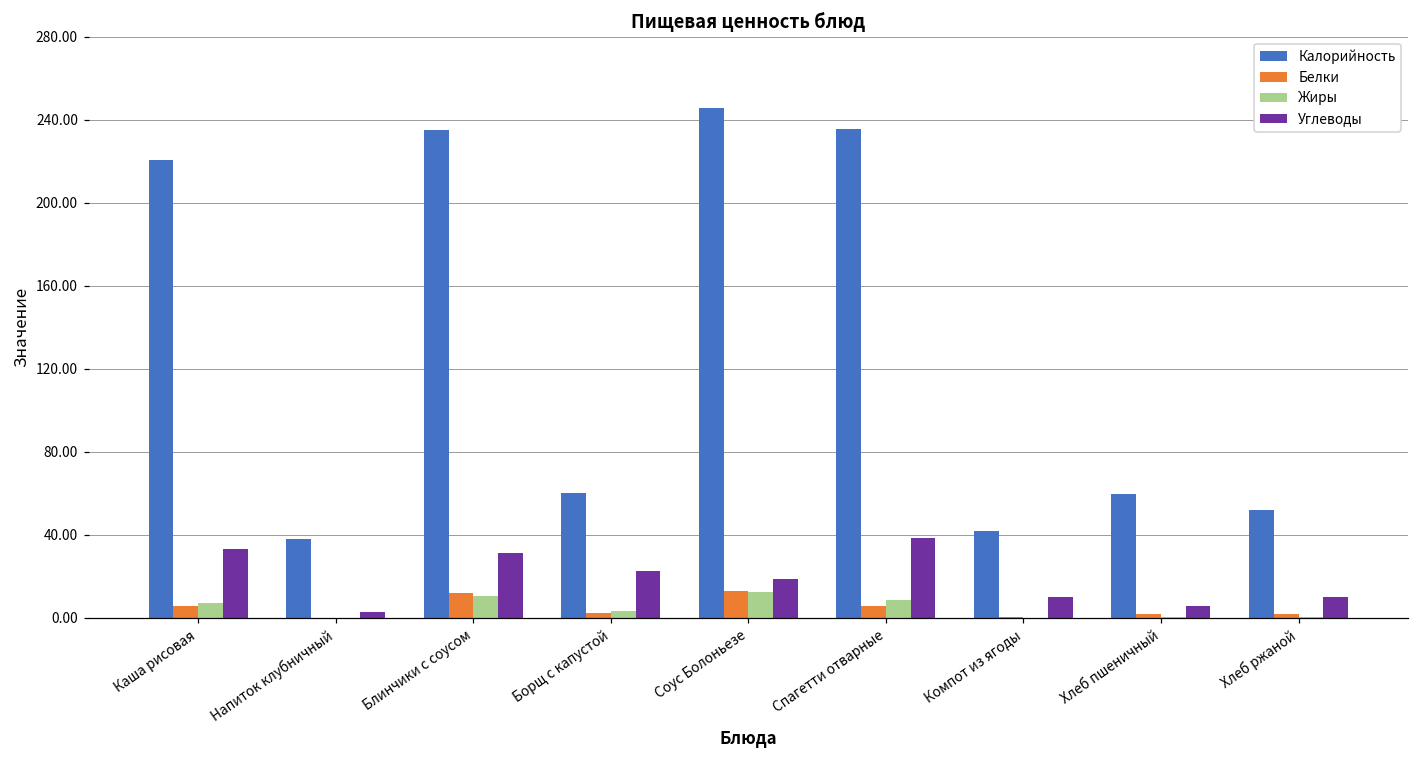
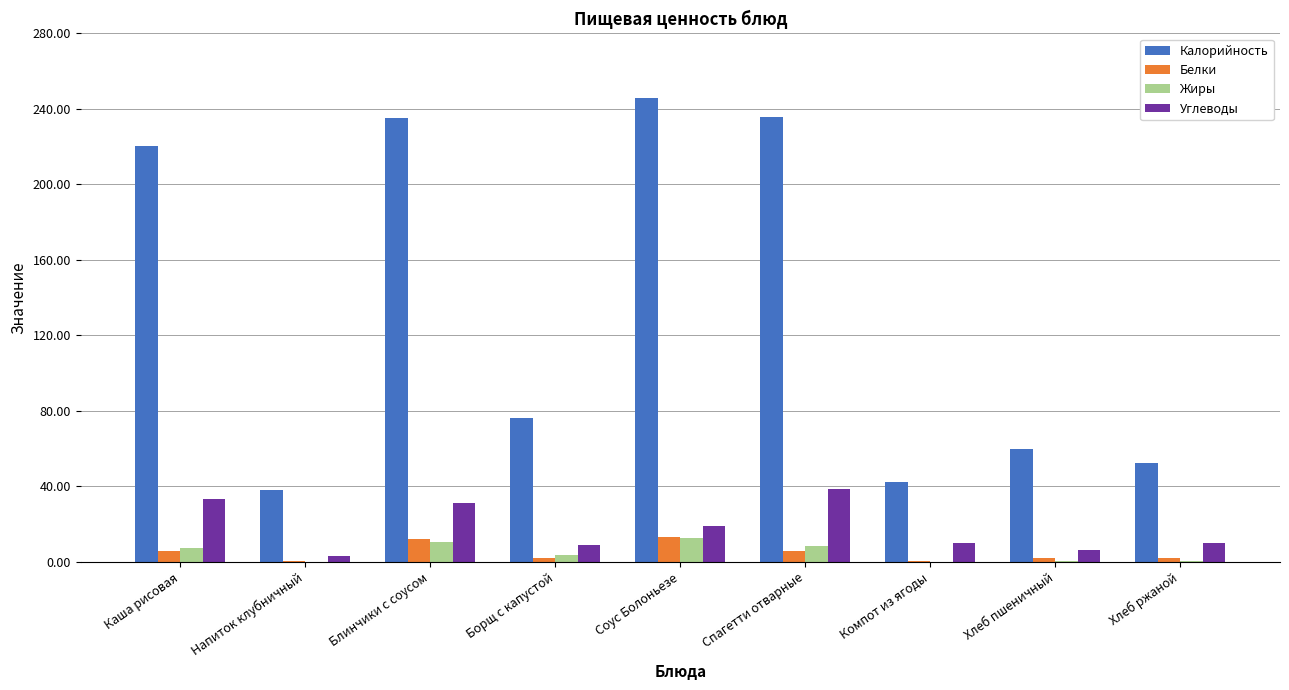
  {
    "Калорийность": {
      "Каша рисовая": 221,
      "Напиток клубничный": 38,
      "Блинчики с соусом": 235,
-     "Борщ с капустой": 60,
+     "Борщ с капустой": 76,
      "Соус Болоньезе": 246,
      "Спагетти отварные": 236,
      "Компот из ягоды": 42,
      "Хлеб пшеничный": 60,
      "Хлеб ржаной": 52
    },
    "Белки": {
      "Каша рисовая": 6,
      "Блинчики с соусом": 12,
      "Борщ с капустой": 2,
      "Соус Болоньезе": 13,
      "Спагетти отварные": 6,
      "Хлеб пшеничный": 2,
      "Хлеб ржаной": 2
    },
    "Жиры": {
      "Каша рисовая": 7,
      "Блинчики с соусом": 11,
      "Борщ с капустой": 4,
      "Соус Болоньезе": 13,
      "Спагетти отварные": 9
    },
    "Углеводы": {
      "Каша рисовая": 33,
      "Напиток клубничный": 3,
      "Блинчики с соусом": 31,
-     "Борщ с капустой": 23,
+     "Борщ с капустой": 9,
      "Соус Болоньезе": 19,
      "Спагетти отварные": 39,
      "Компот из ягоды": 10,
      "Хлеб пшеничный": 6,
      "Хлеб ржаной": 10
    }
  }
